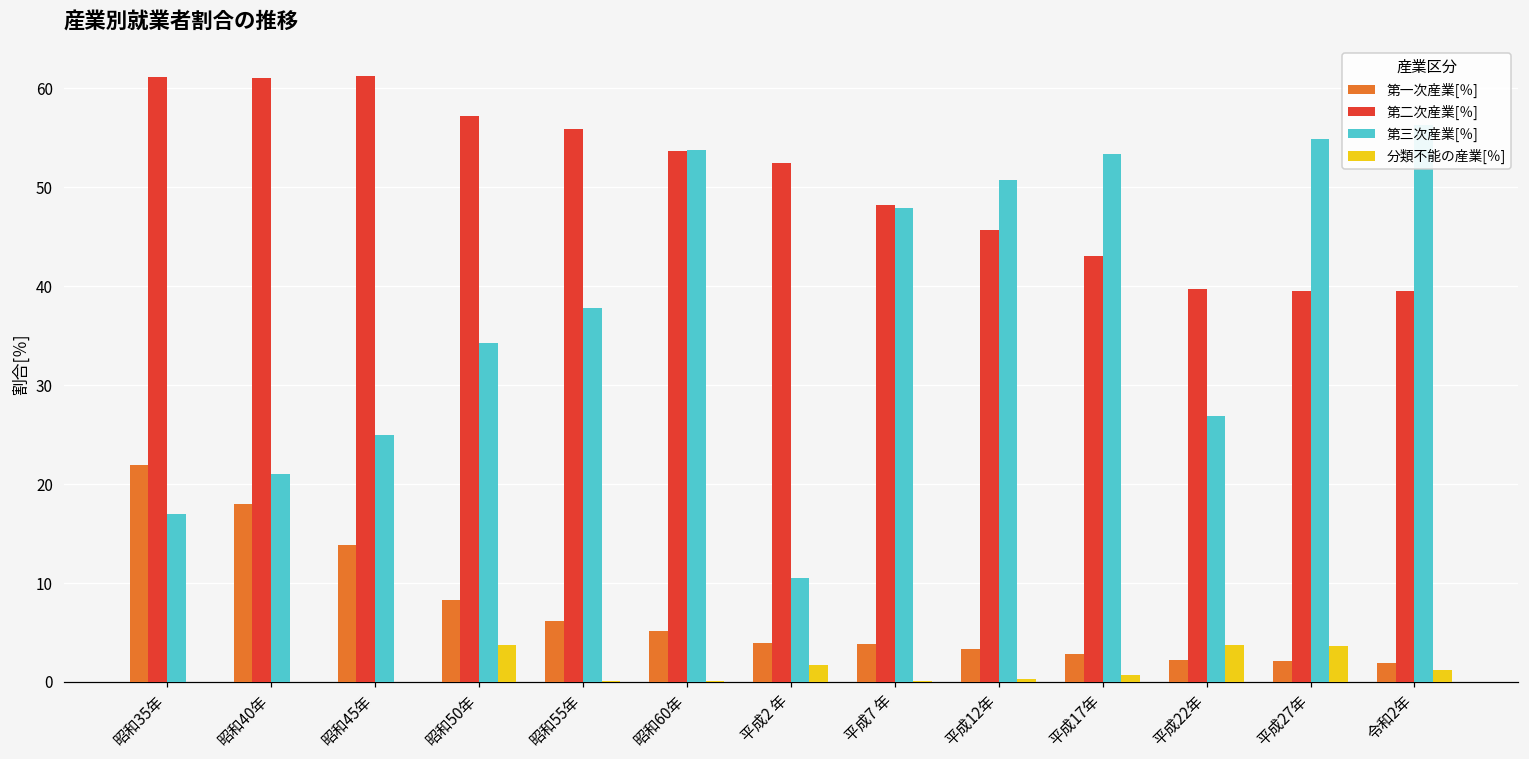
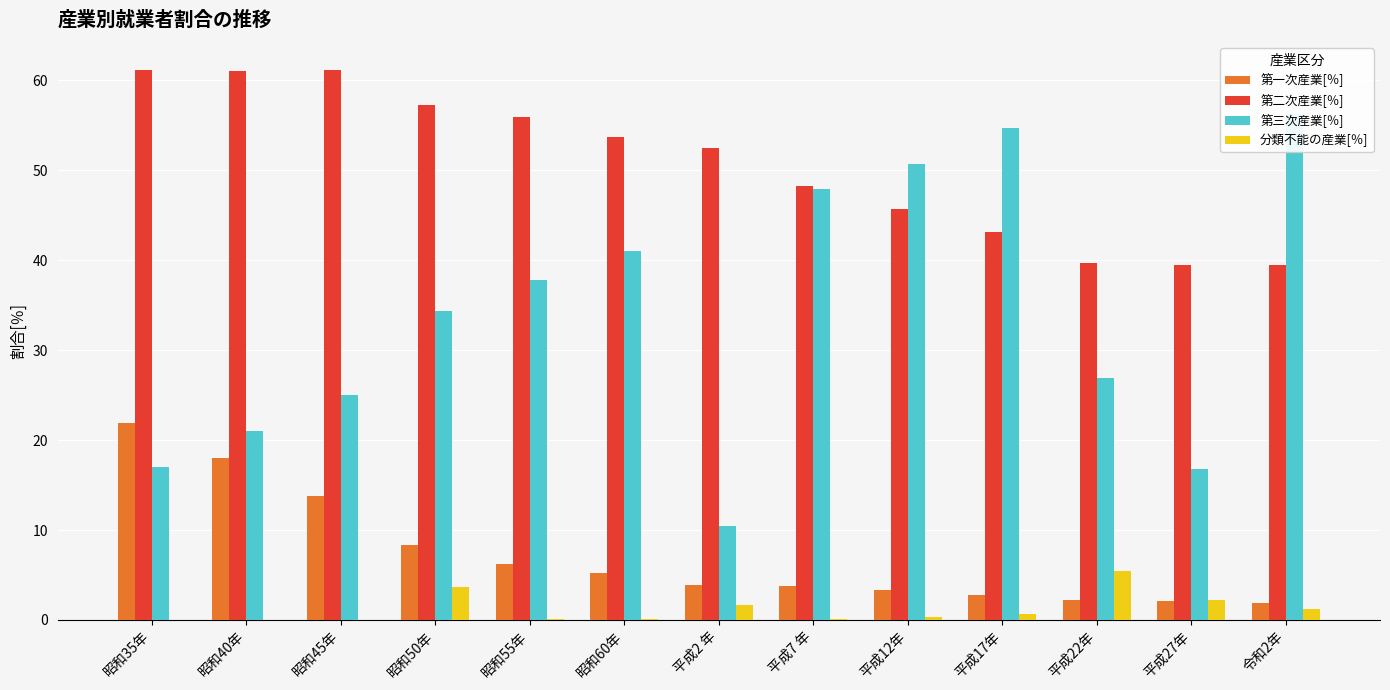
  {
    "第三次産業[％]": {
      "昭和35年": 17,
      "昭和40年": 21,
      "昭和45年": 25,
      "昭和50年": 34,
      "昭和55年": 38,
-     "昭和60年": 54,
+     "昭和60年": 41,
      "平成2 年": 11,
      "平成7 年": 48,
      "平成12年": 51,
-     "平成17年": 53,
+     "平成17年": 55,
      "平成22年": 27,
-     "平成27年": 55
+     "平成27年": 17
    },
    "分類不能の産業[％]": {
      "昭和35年": 0,
      "昭和40年": 0,
      "昭和45年": 0,
      "昭和50年": 4,
      "平成2 年": 2,
      "平成12年": 0,
      "平成17年": 1,
-     "平成22年": 4,
-     "平成27年": 4,
+     "平成22年": 5,
+     "平成27年": 2,
      "令和2年": 1
    }
  }
